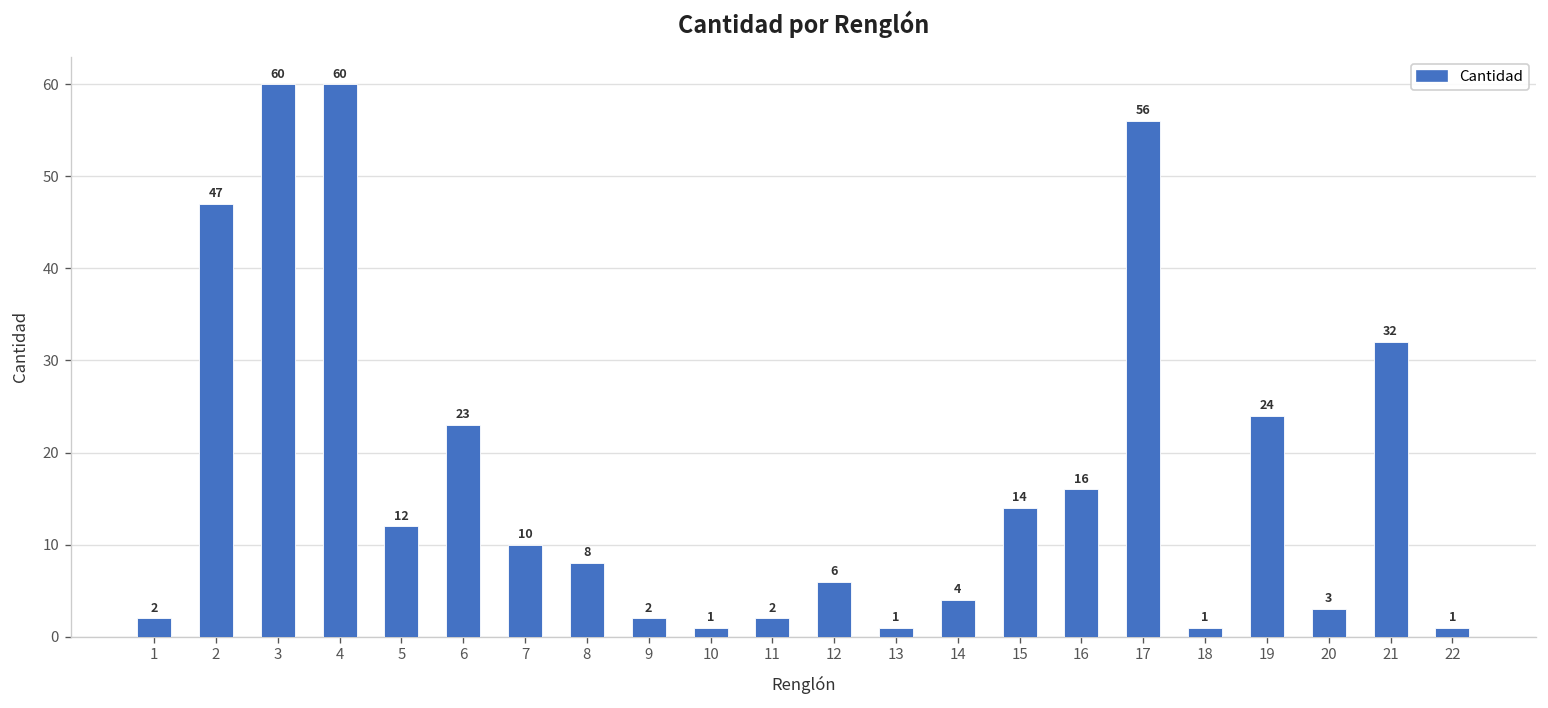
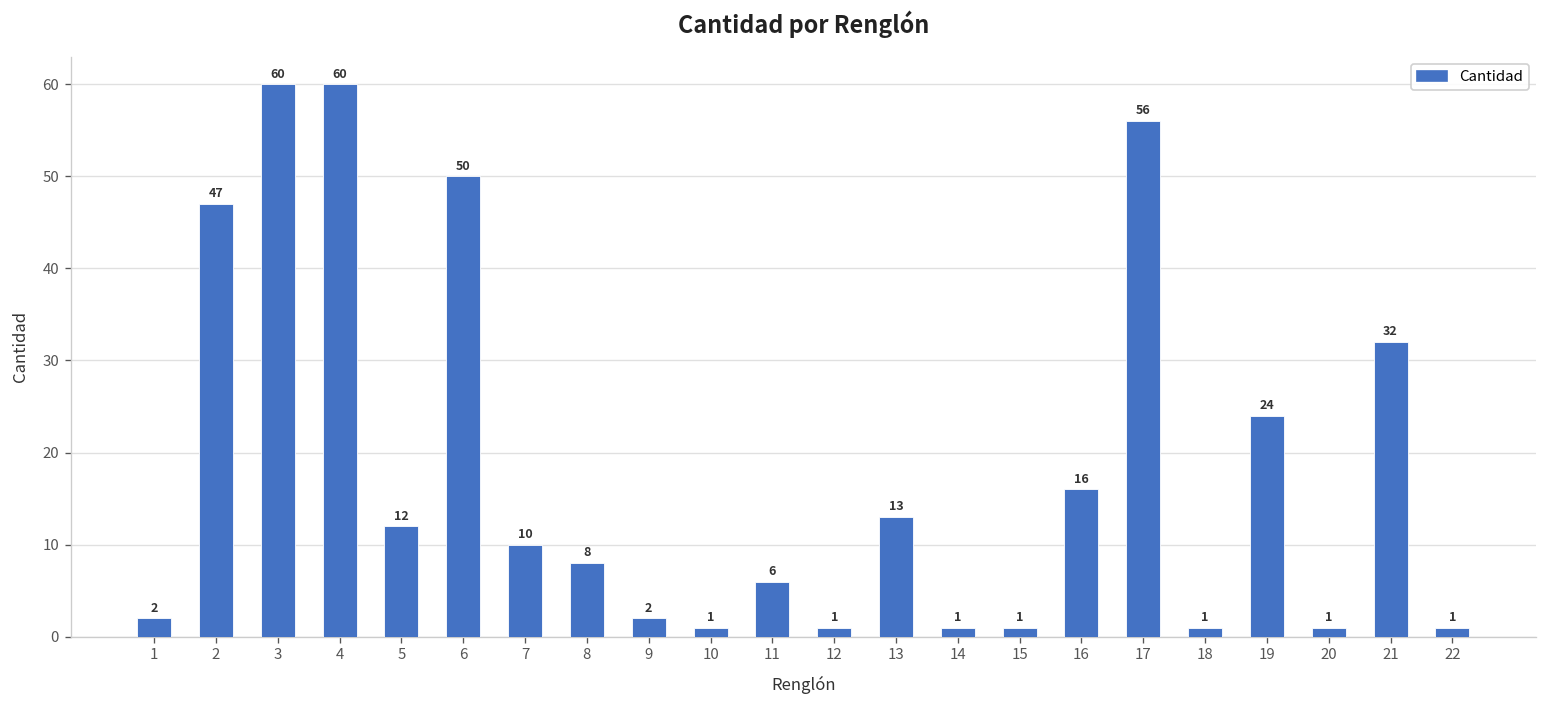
  {
    "1": 2,
    "2": 47,
    "3": 60,
    "4": 60,
    "5": 12,
-   "6": 23,
+   "6": 50,
    "7": 10,
    "8": 8,
    "9": 2,
    "10": 1,
-   "11": 2,
-   "12": 6,
-   "13": 1,
-   "14": 4,
-   "15": 14,
+   "11": 6,
+   "12": 1,
+   "13": 13,
+   "14": 1,
+   "15": 1,
    "16": 16,
    "17": 56,
    "18": 1,
    "19": 24,
-   "20": 3,
+   "20": 1,
    "21": 32,
    "22": 1
  }
